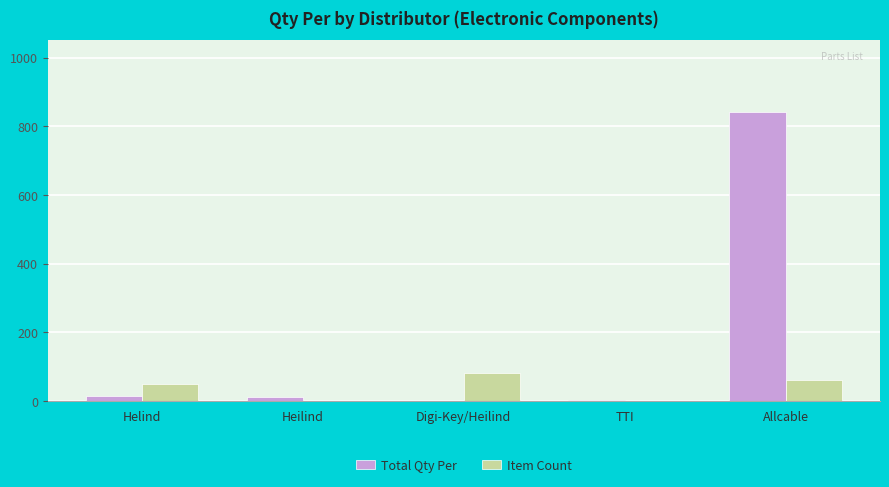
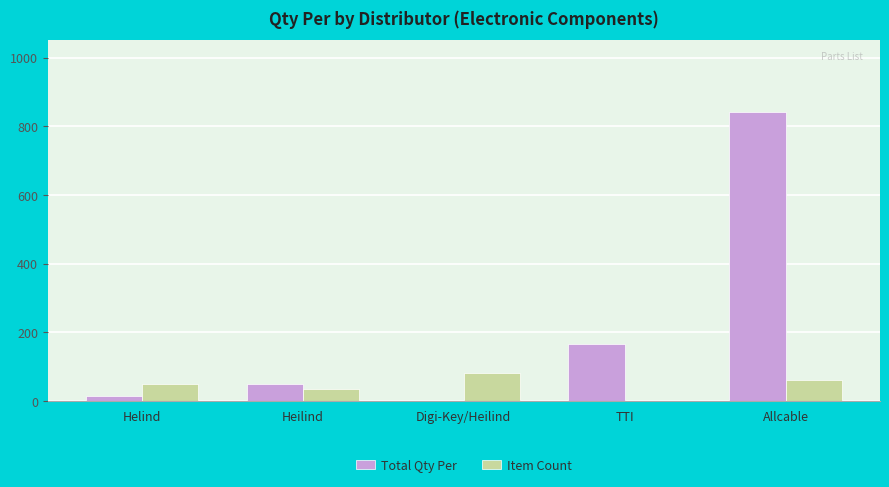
  {
    "Total Qty Per": {
      "Helind": 10,
-     "Heilind": 10,
-     "TTI": 0,
+     "Heilind": 50,
+     "TTI": 170,
      "Allcable": 840
    },
    "Item Count": {
      "Helind": 50,
-     "Heilind": 0,
+     "Heilind": 40,
      "Digi-Key/Heilind": 80,
      "Allcable": 60
    }
  }
